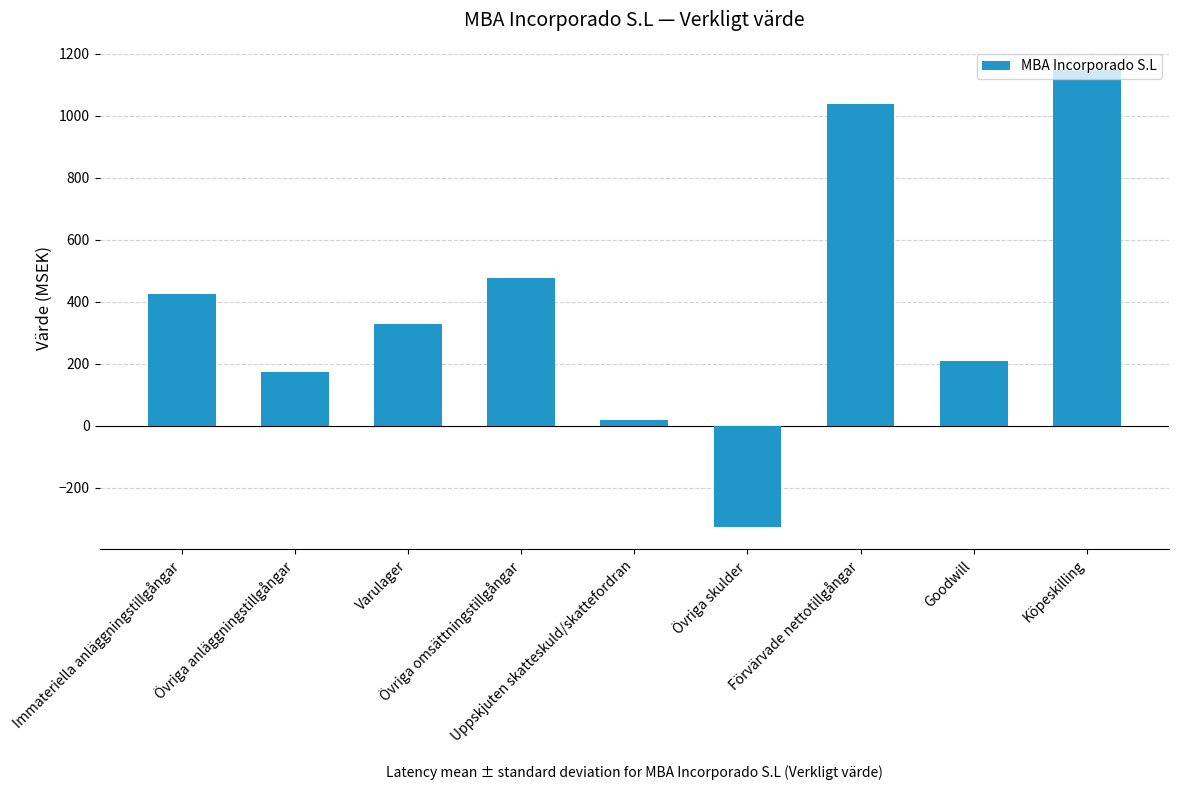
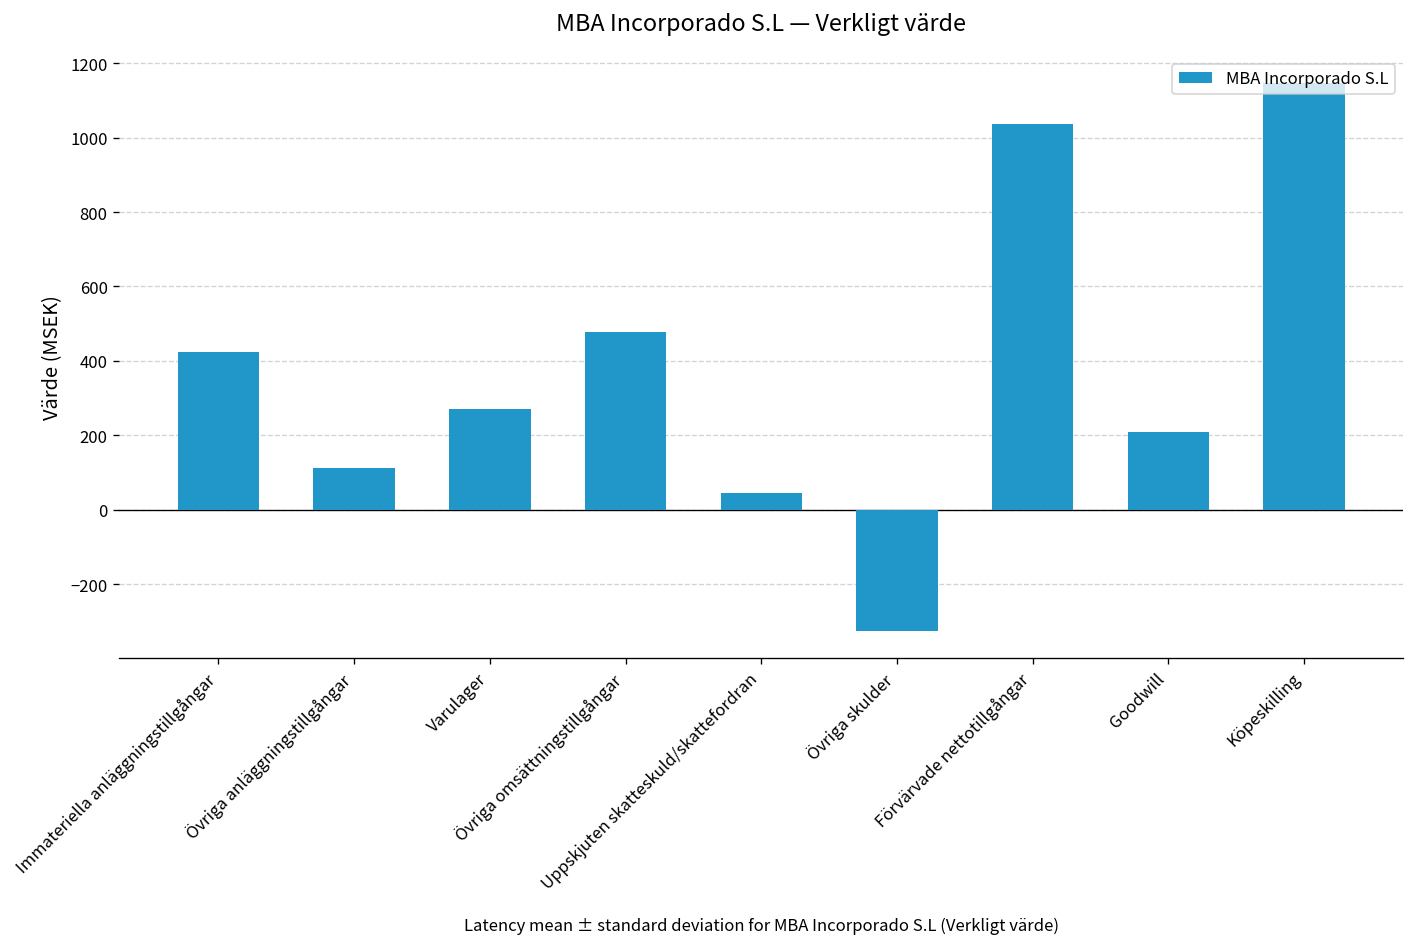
  {
    "Immateriella anläggningstillgångar": 420,
-   "Övriga anläggningstillgångar": 170,
-   "Varulager": 330,
+   "Övriga anläggningstillgångar": 110,
+   "Varulager": 270,
    "Övriga omsättningstillgångar": 480,
-   "Uppskjuten skatteskuld/skattefordran": 20,
+   "Uppskjuten skatteskuld/skattefordran": 50,
    "Övriga skulder": -330,
    "Förvärvade nettotillgångar": 1040,
    "Goodwill": 210
  }
